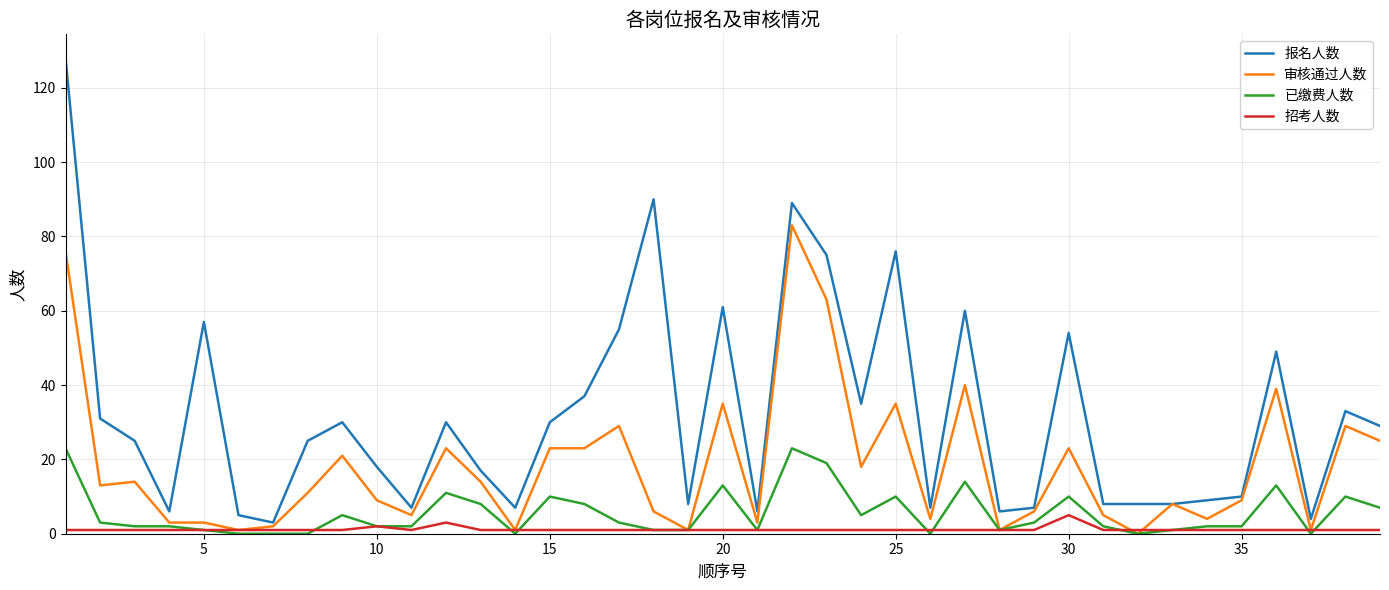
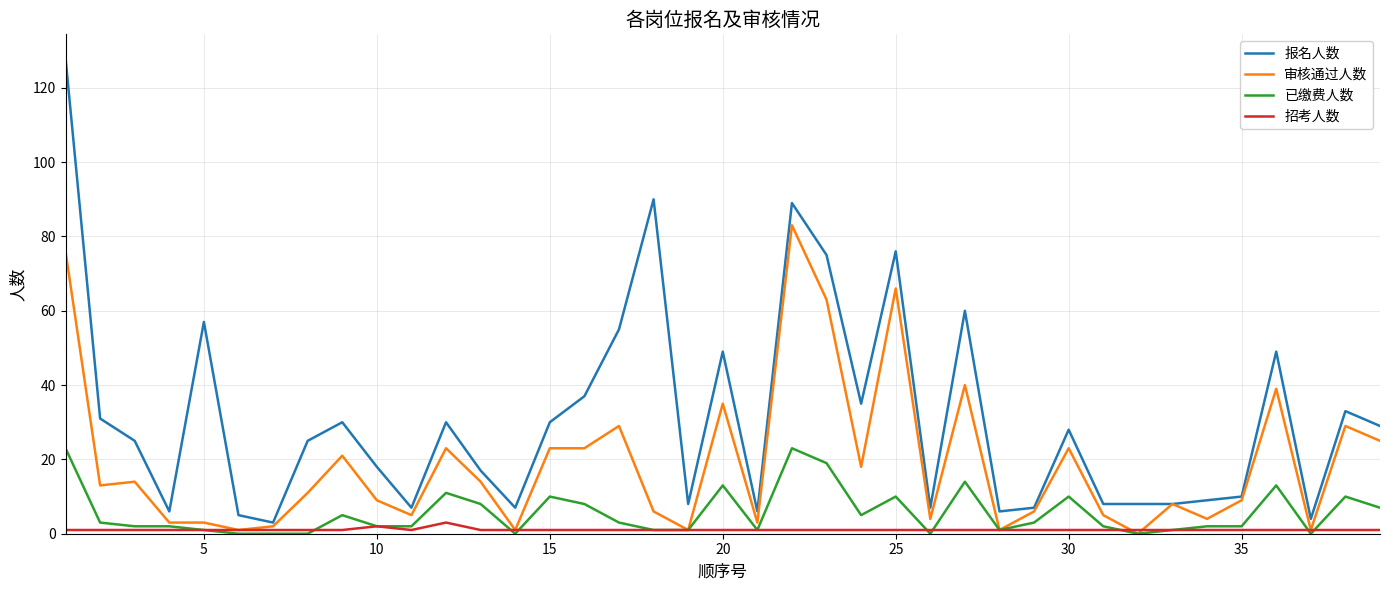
  {
    "报名人数": {
      "5": 57,
      "10": 18,
      "15": 30,
-     "20": 61,
+     "20": 49,
      "25": 76,
-     "30": 54,
+     "30": 28,
      "35": 10
    },
    "审核通过人数": {
      "5": 3,
      "10": 9,
      "15": 23,
      "20": 35,
-     "25": 35,
+     "25": 66,
      "30": 23,
      "35": 9
    },
    "已缴费人数": {
      "15": 10,
      "20": 13,
      "25": 10,
      "30": 10,
      "35": 2
    },
    "招考人数": {
      "15": 1,
      "20": 1,
      "25": 1,
-     "30": 5,
+     "30": 1,
      "35": 1
    }
  }
